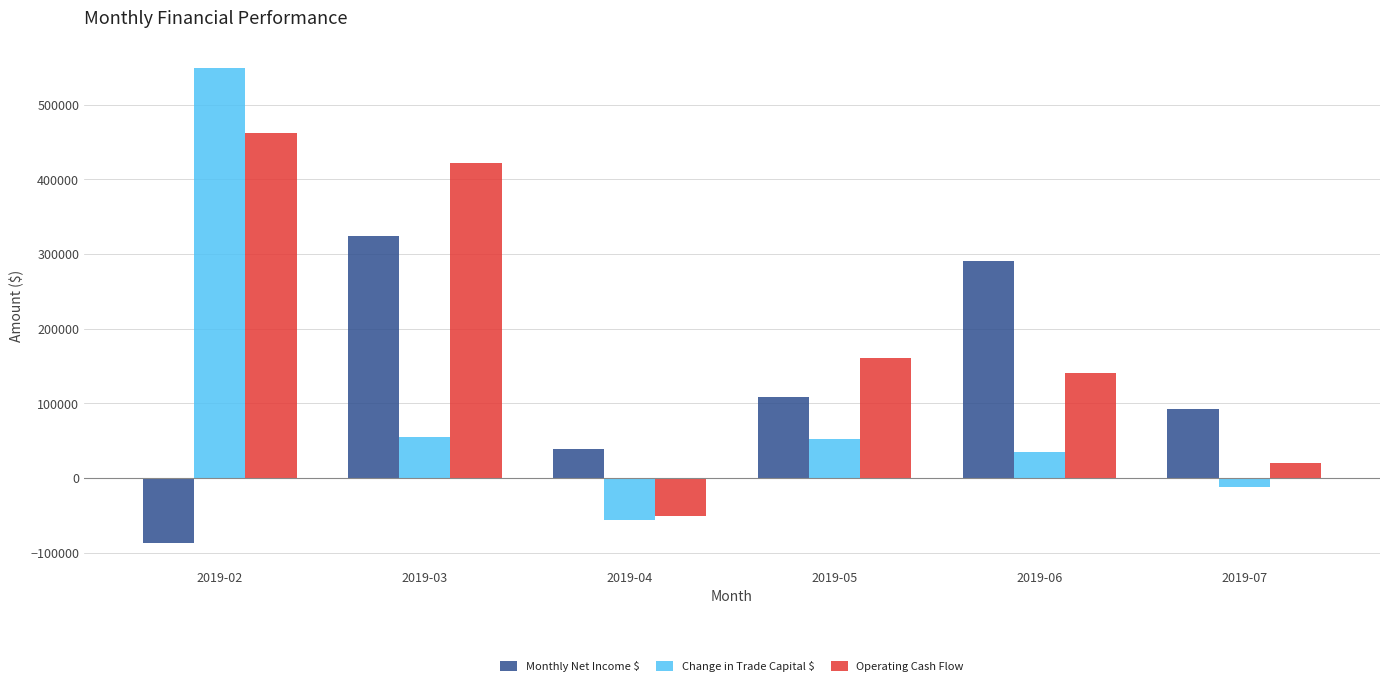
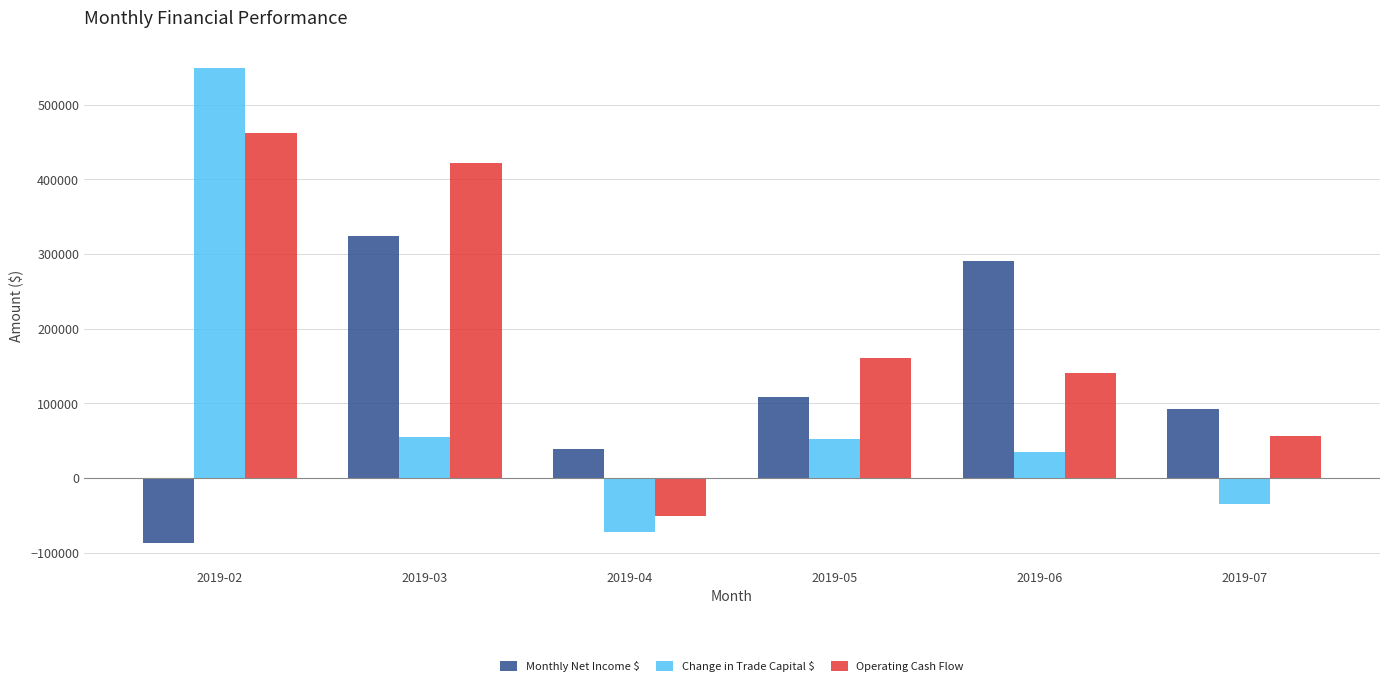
  {
    "Monthly Net Income $": {
      "2019-02": -90000,
      "2019-03": 320000,
      "2019-04": 40000,
      "2019-05": 110000,
      "2019-06": 290000,
      "2019-07": 90000
    },
    "Change in Trade Capital $": {
      "2019-02": 550000,
      "2019-03": 60000,
-     "2019-04": -60000,
+     "2019-04": -70000,
      "2019-05": 50000,
      "2019-06": 40000,
-     "2019-07": -10000
+     "2019-07": -40000
    },
    "Operating Cash Flow": {
      "2019-02": 460000,
      "2019-03": 420000,
      "2019-04": -50000,
      "2019-05": 160000,
      "2019-06": 140000,
-     "2019-07": 20000
+     "2019-07": 60000
    }
  }
